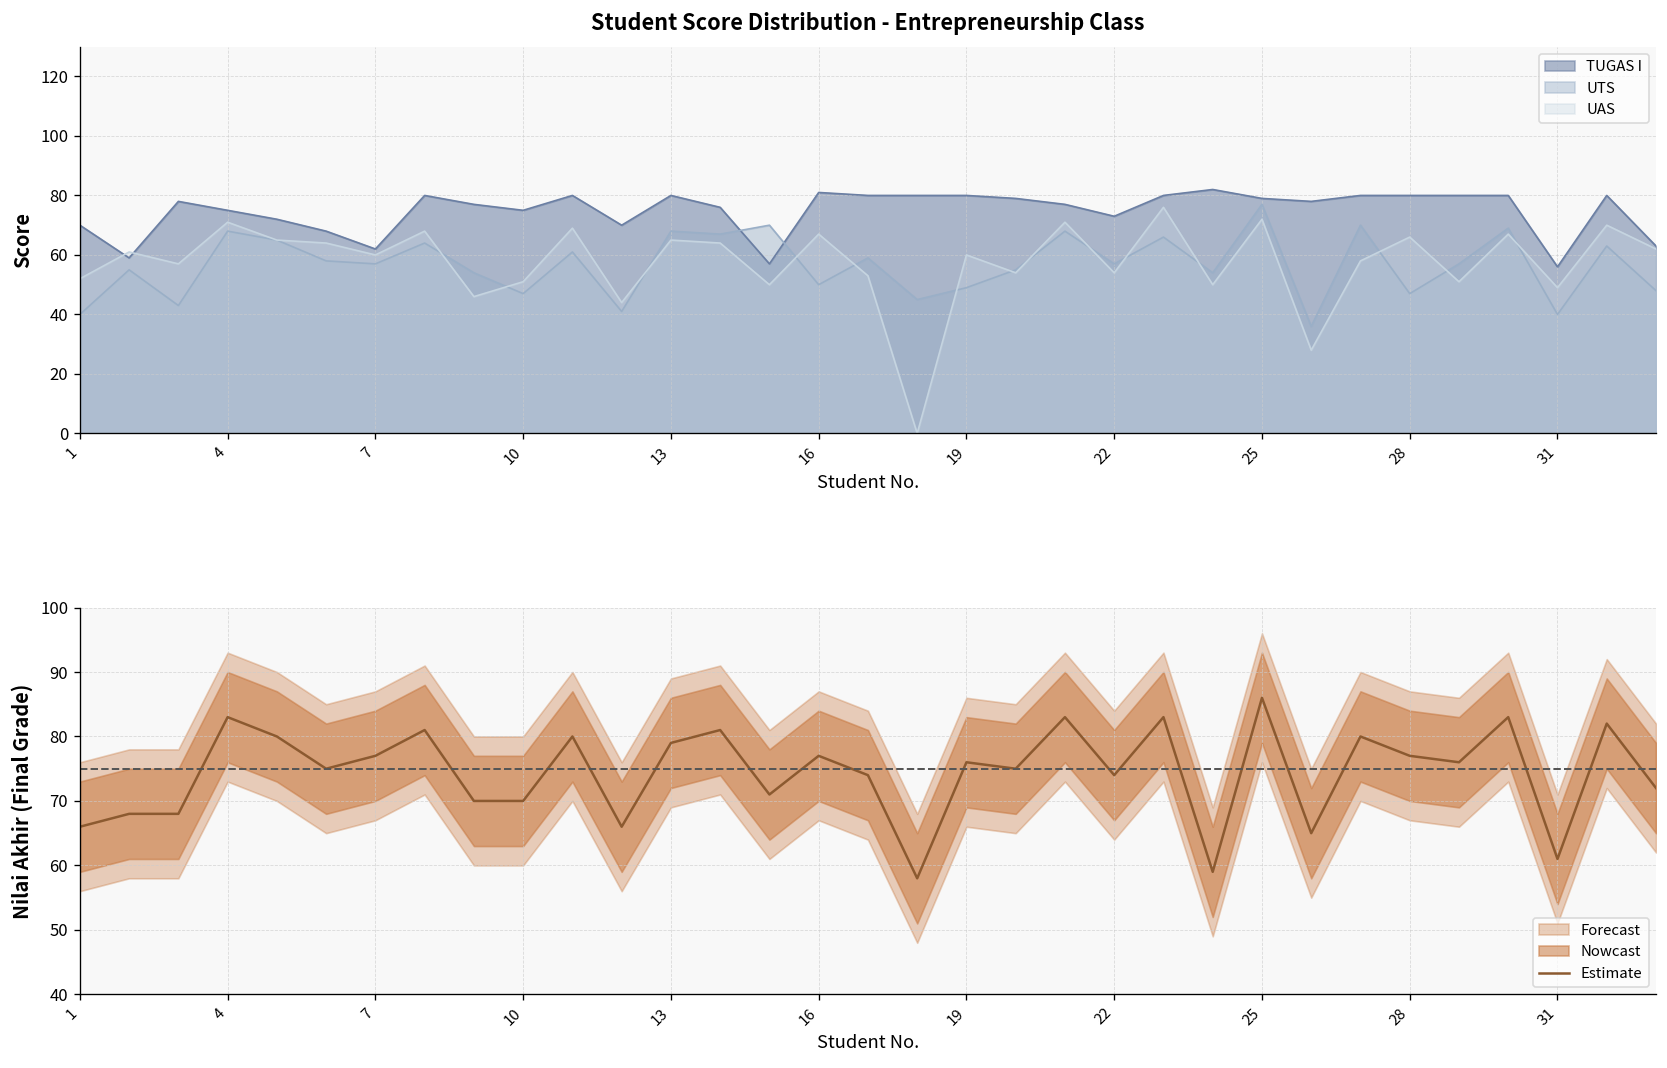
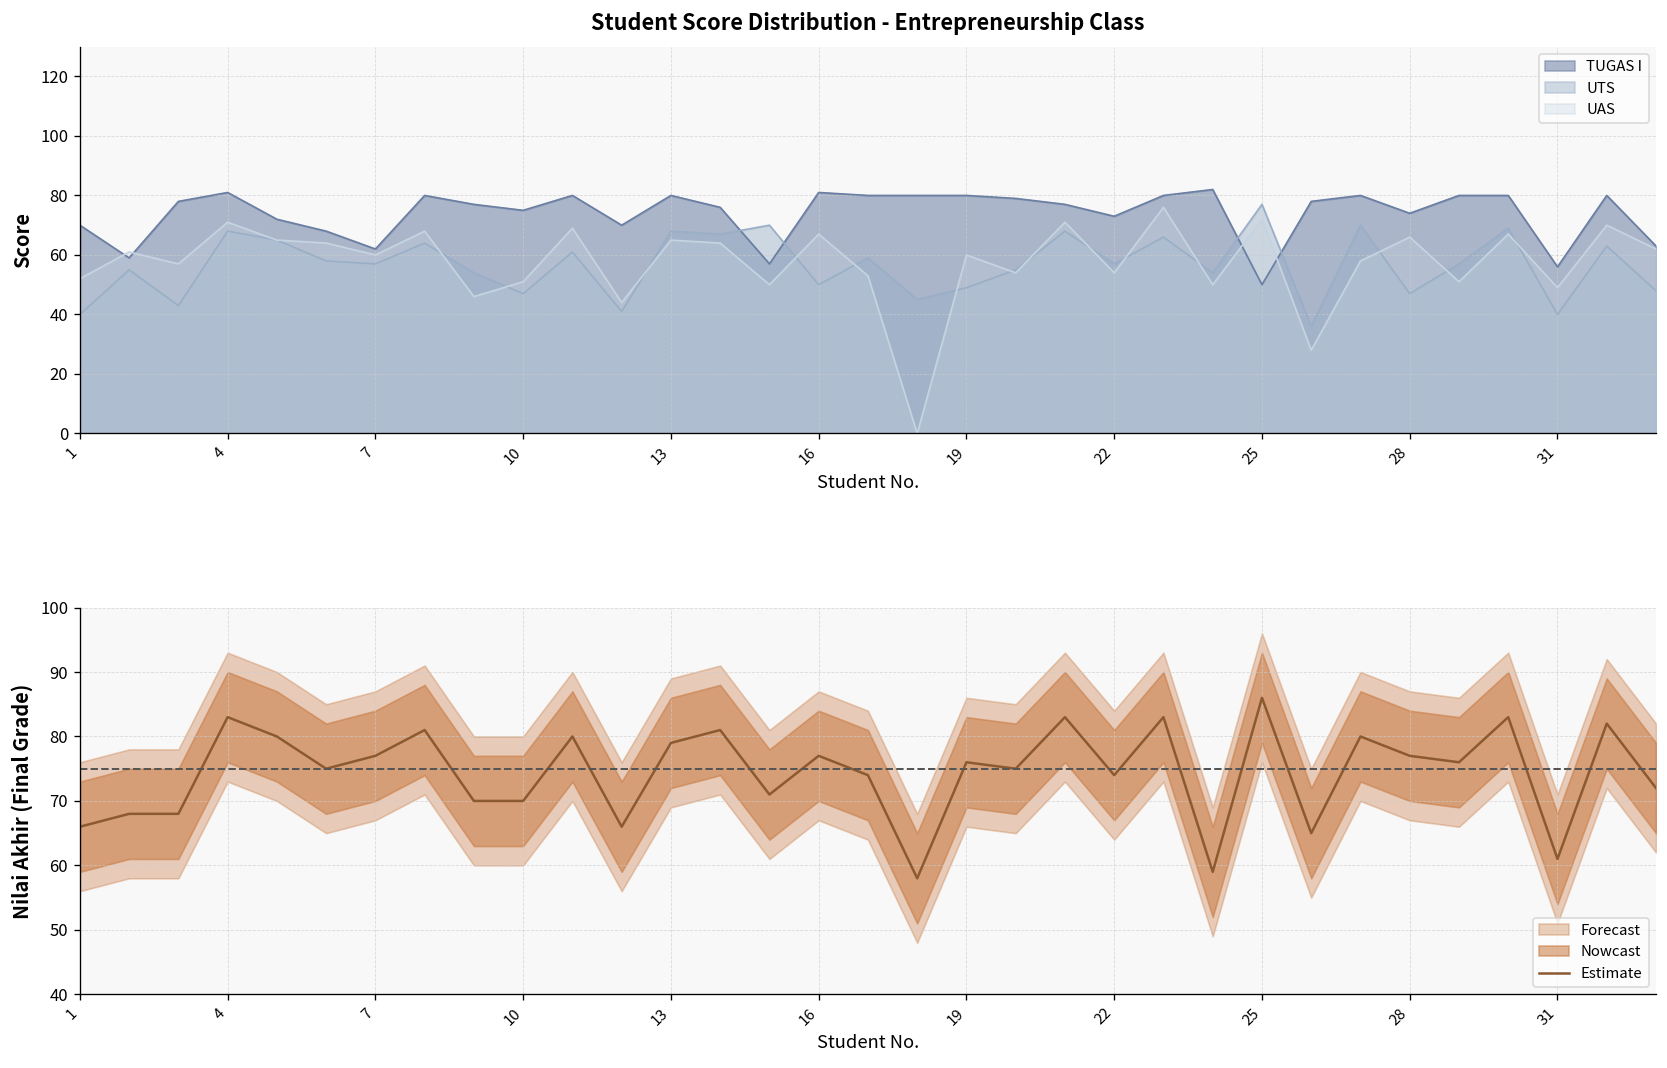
  {
    "Student Score Distribution - Entrepreneurship Class": {
      "TUGAS I": {
        "1": 70,
-       "4": 75,
+       "4": 81,
        "7": 62,
        "10": 75,
        "13": 80,
        "16": 81,
        "19": 80,
        "22": 73,
-       "25": 79,
-       "28": 80,
+       "25": 50,
+       "28": 74,
        "31": 56
      }
    }
  }
